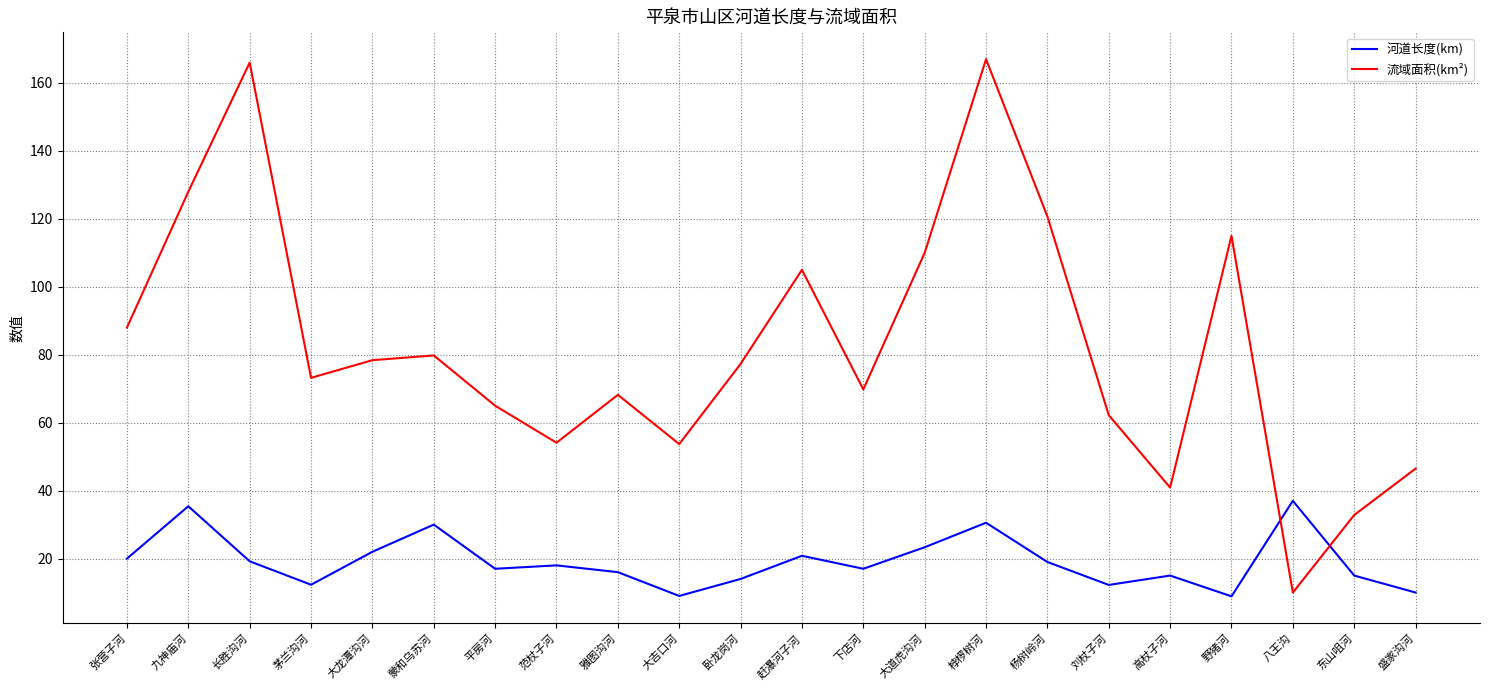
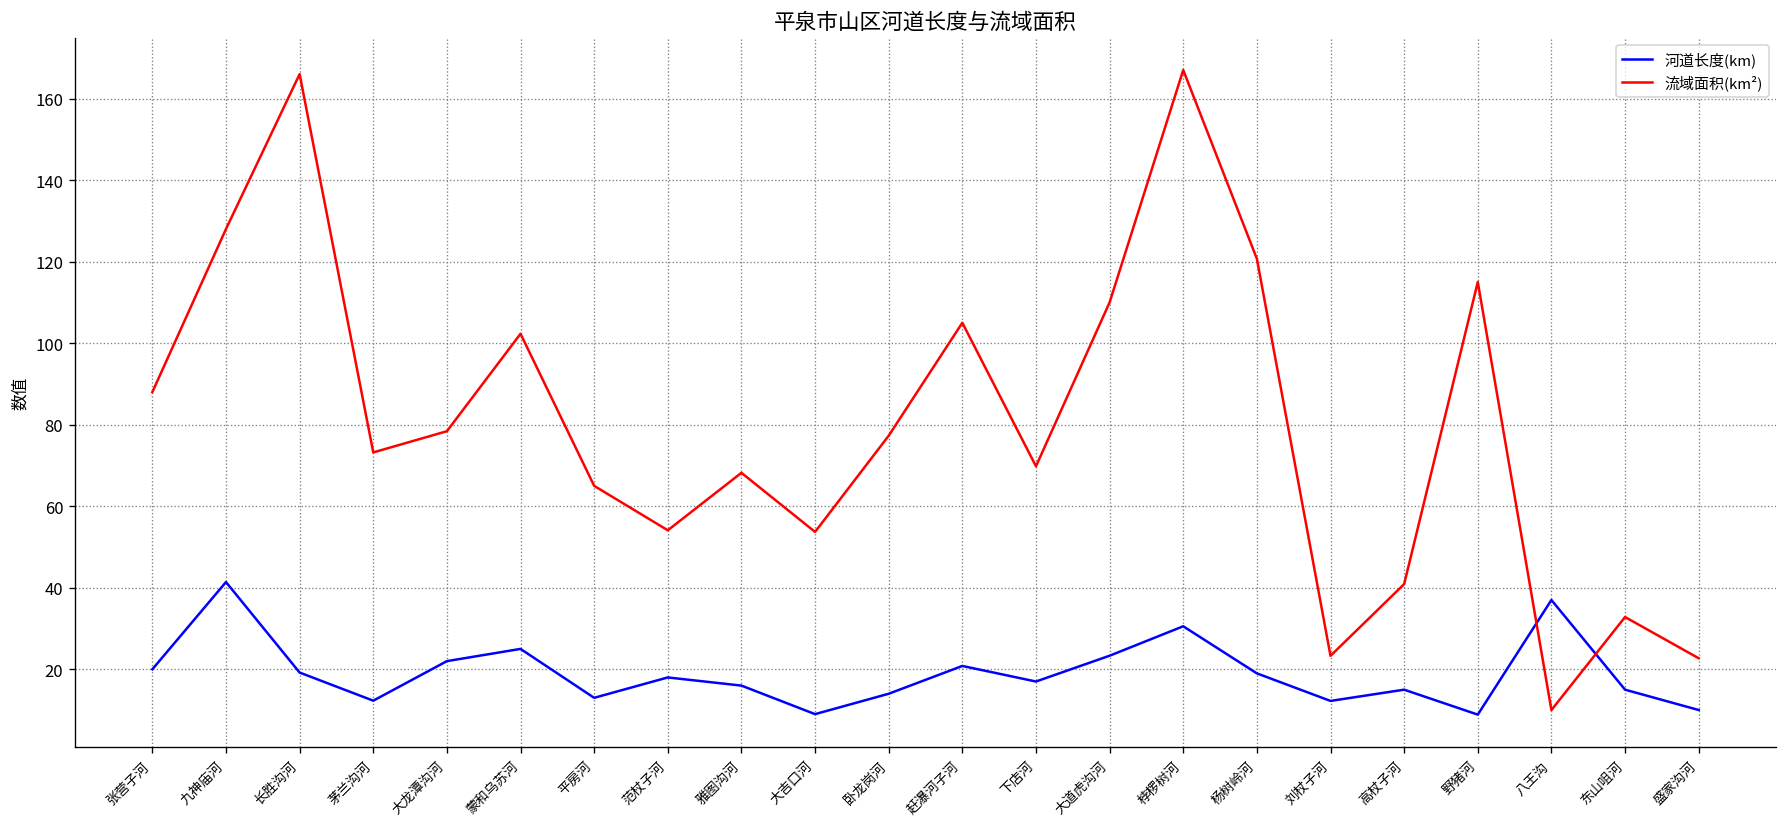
  {
    "河道长度(km)": {
      "张营子河": 20,
-     "九神庙河": 35,
+     "九神庙河": 41,
      "长胜沟河": 19,
      "茅兰沟河": 12,
      "大龙潭沟河": 22,
-     "蒙和乌苏河": 30,
-     "平房河": 17,
+     "蒙和乌苏河": 25,
+     "平房河": 13,
      "范杖子河": 18,
      "雅图沟河": 16,
      "大吉口河": 9,
      "卧龙岗河": 14,
      "赶瀑河子河": 21,
      "下店河": 17,
      "大道虎沟河": 23,
      "桲椤树河": 31,
      "杨树岭河": 19,
      "刘杖子河": 12,
      "高杖子河": 15,
      "野猪河": 9,
      "八王沟": 37,
      "东山咀河": 15,
      "盛家沟河": 10
    },
    "流域面积(km²)": {
      "张营子河": 88,
      "九神庙河": 128,
      "长胜沟河": 166,
      "茅兰沟河": 73,
      "大龙潭沟河": 78,
-     "蒙和乌苏河": 80,
+     "蒙和乌苏河": 102,
      "平房河": 65,
      "范杖子河": 54,
      "雅图沟河": 68,
      "大吉口河": 54,
      "卧龙岗河": 77,
      "赶瀑河子河": 105,
      "下店河": 70,
      "大道虎沟河": 110,
      "桲椤树河": 167,
      "杨树岭河": 121,
-     "刘杖子河": 62,
+     "刘杖子河": 23,
      "高杖子河": 41,
      "野猪河": 115,
      "八王沟": 10,
      "东山咀河": 33,
-     "盛家沟河": 46
+     "盛家沟河": 23
    }
  }
